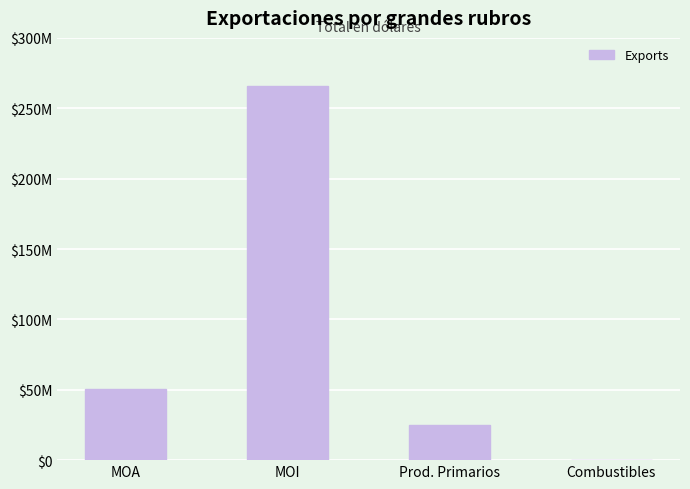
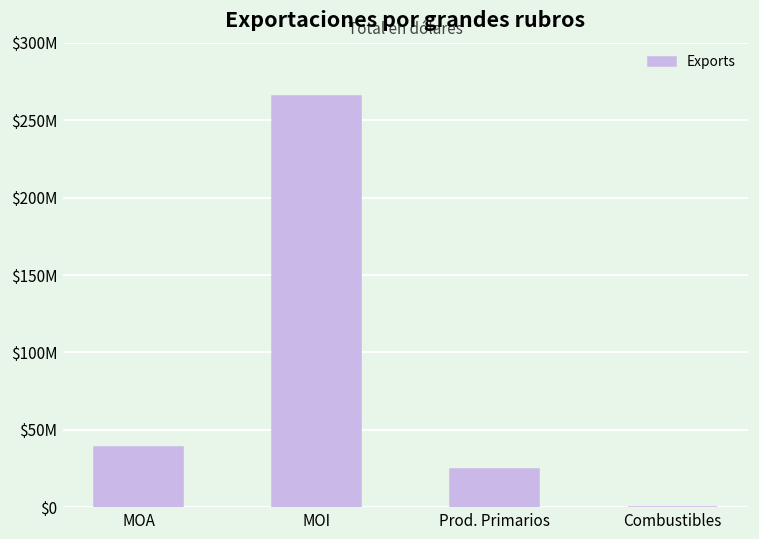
  {
-   "MOA": "$50000000",
+   "MOA": "$39000000",
    "MOI": "$266000000",
    "Prod. Primarios": "$25000000"
  }
